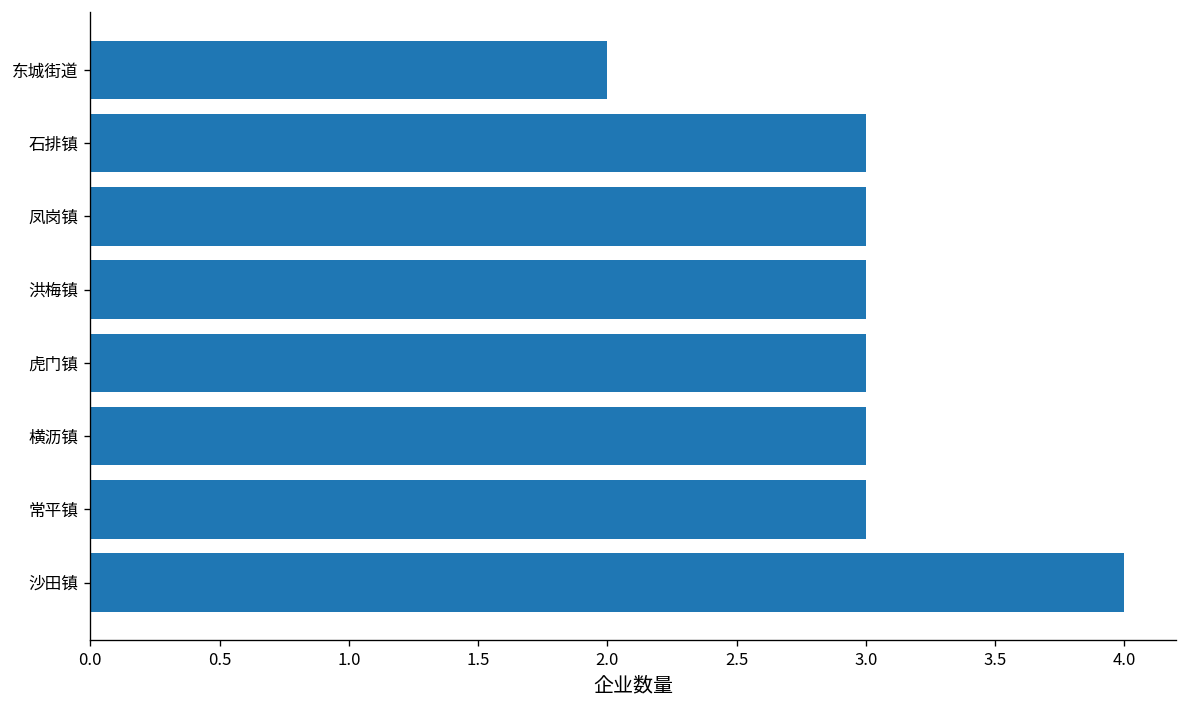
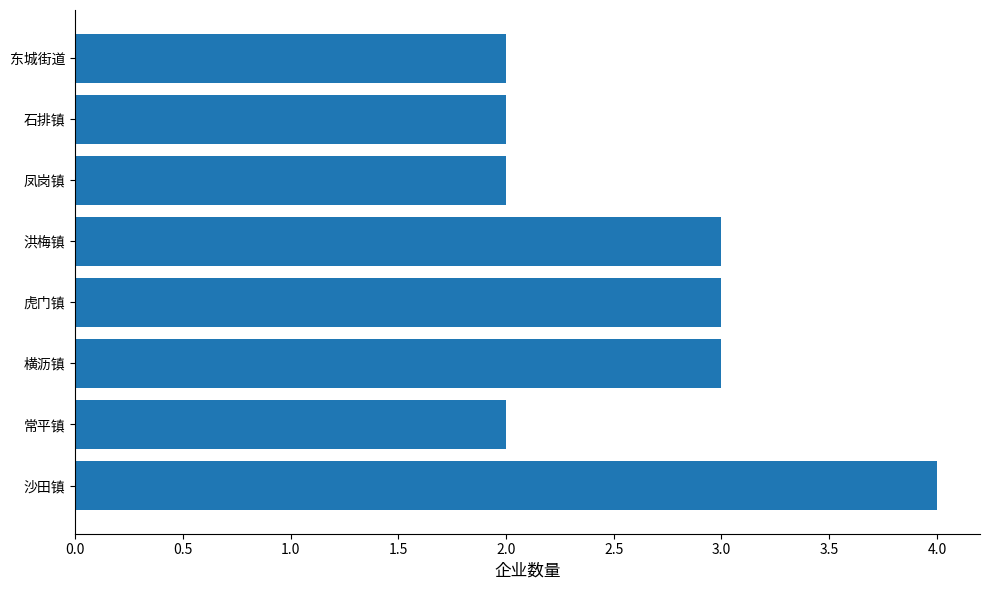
  {
    "东城街道": 2,
-   "石排镇": 3,
-   "凤岗镇": 3,
+   "石排镇": 2,
+   "凤岗镇": 2,
    "洪梅镇": 3,
    "虎门镇": 3,
    "横沥镇": 3,
-   "常平镇": 3,
+   "常平镇": 2,
    "沙田镇": 4
  }
